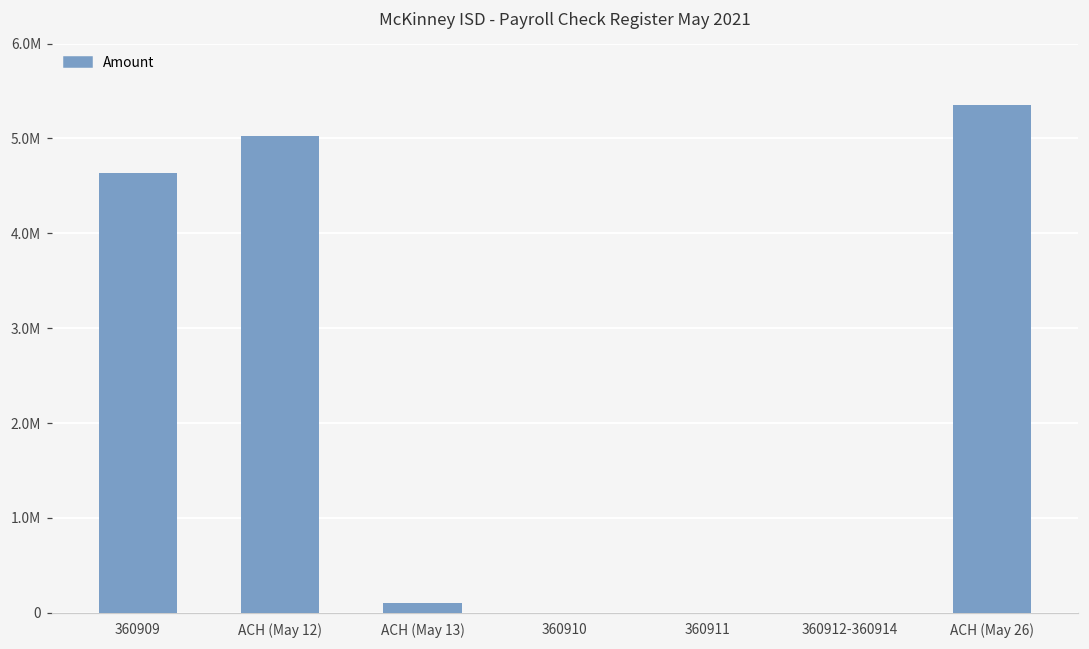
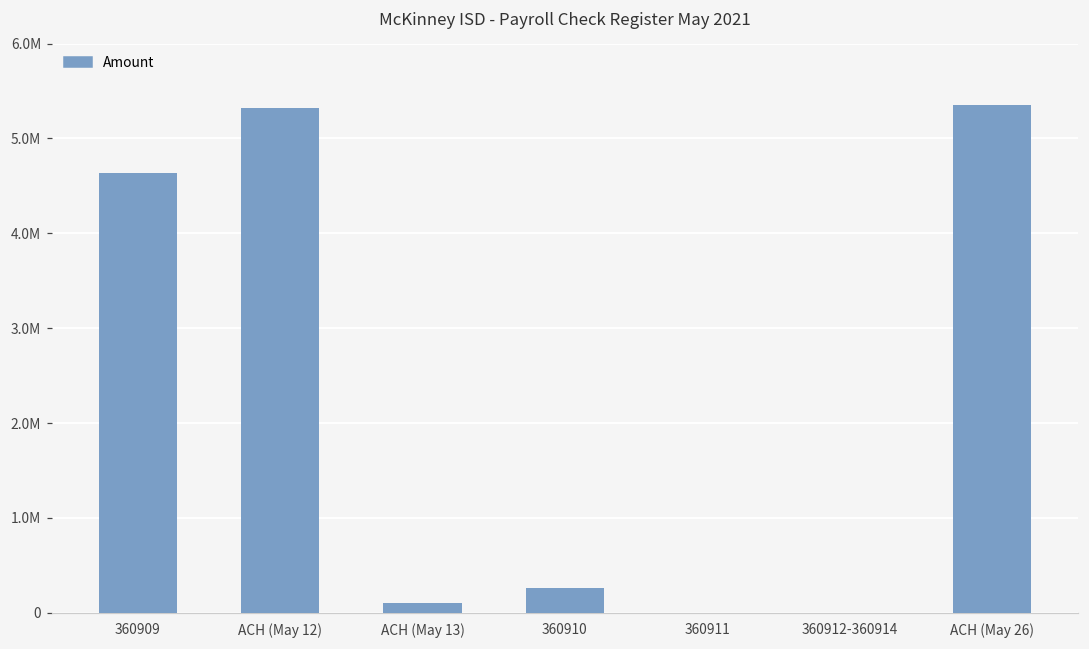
  {
    "360909": 4600000,
-   "ACH (May 12)": 5000000,
+   "ACH (May 12)": 5300000,
    "ACH (May 13)": 100000,
-   "360910": 0,
+   "360910": 300000,
    "ACH (May 26)": 5400000
  }
